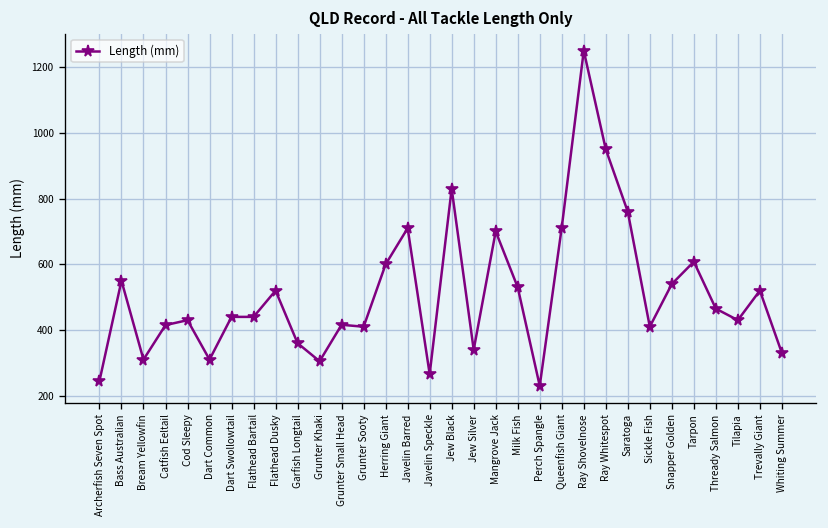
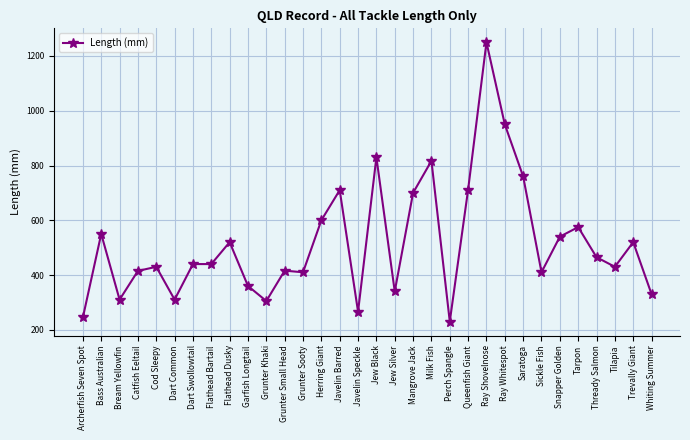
  {
    "Archerfish Seven Spot": 250,
    "Bass Australian": 550,
    "Bream Yellowfin": 310,
    "Catfish Eeltail": 420,
    "Cod Sleepy": 430,
    "Dart Common": 310,
    "Dart Swollowtail": 440,
    "Flathead Bartail": 440,
    "Flathead Dusky": 520,
    "Garfish Longtail": 360,
    "Grunter Khaki": 310,
    "Grunter Small Head": 420,
    "Grunter Sooty": 410,
    "Herring Giant": 600,
    "Javelin Barred": 710,
    "Javelin Speckle": 270,
    "Jew Black": 830,
    "Jew Silver": 340,
    "Mangrove Jack": 700,
-   "Milk Fish": 530,
+   "Milk Fish": 820,
    "Perch Spangle": 230,
    "Queenfish Giant": 710,
    "Ray Shovelnose": 1250,
    "Ray Whitespot": 950,
    "Saratoga": 760,
    "Sickle Fish": 410,
    "Snapper Golden": 540,
-   "Tarpon": 610,
+   "Tarpon": 580,
    "Thready Salmon": 470,
    "Tilapia": 430,
    "Trevally Giant": 520,
    "Whiting Summer": 330
  }
